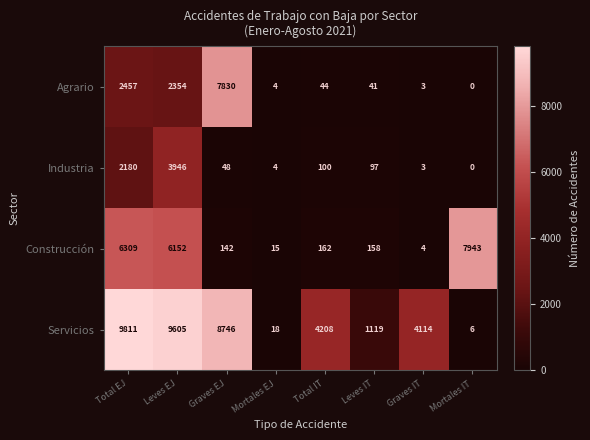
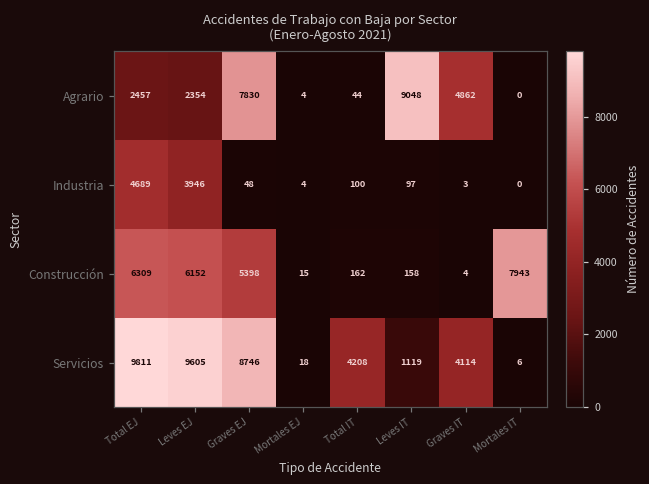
  {
    "Agrario": {
      "Total EJ": 2457,
      "Leves EJ": 2354,
      "Graves EJ": 7830,
      "Mortales EJ": 4,
      "Total IT": 44,
-     "Leves IT": 41,
-     "Graves IT": 3,
+     "Leves IT": 9048,
+     "Graves IT": 4862,
      "Mortales IT": 0
    },
    "Industria": {
-     "Total EJ": 2180,
+     "Total EJ": 4689,
      "Leves EJ": 3946,
      "Graves EJ": 48,
      "Mortales EJ": 4,
      "Total IT": 100,
      "Leves IT": 97,
      "Graves IT": 3,
      "Mortales IT": 0
    },
    "Construcción": {
      "Total EJ": 6309,
      "Leves EJ": 6152,
-     "Graves EJ": 142,
+     "Graves EJ": 5398,
      "Mortales EJ": 15,
      "Total IT": 162,
      "Leves IT": 158,
      "Graves IT": 4,
      "Mortales IT": 7943
    },
    "Servicios": {
      "Total EJ": 9811,
      "Leves EJ": 9605,
      "Graves EJ": 8746,
      "Mortales EJ": 18,
      "Total IT": 4208,
      "Leves IT": 1119,
      "Graves IT": 4114,
      "Mortales IT": 6
    }
  }
